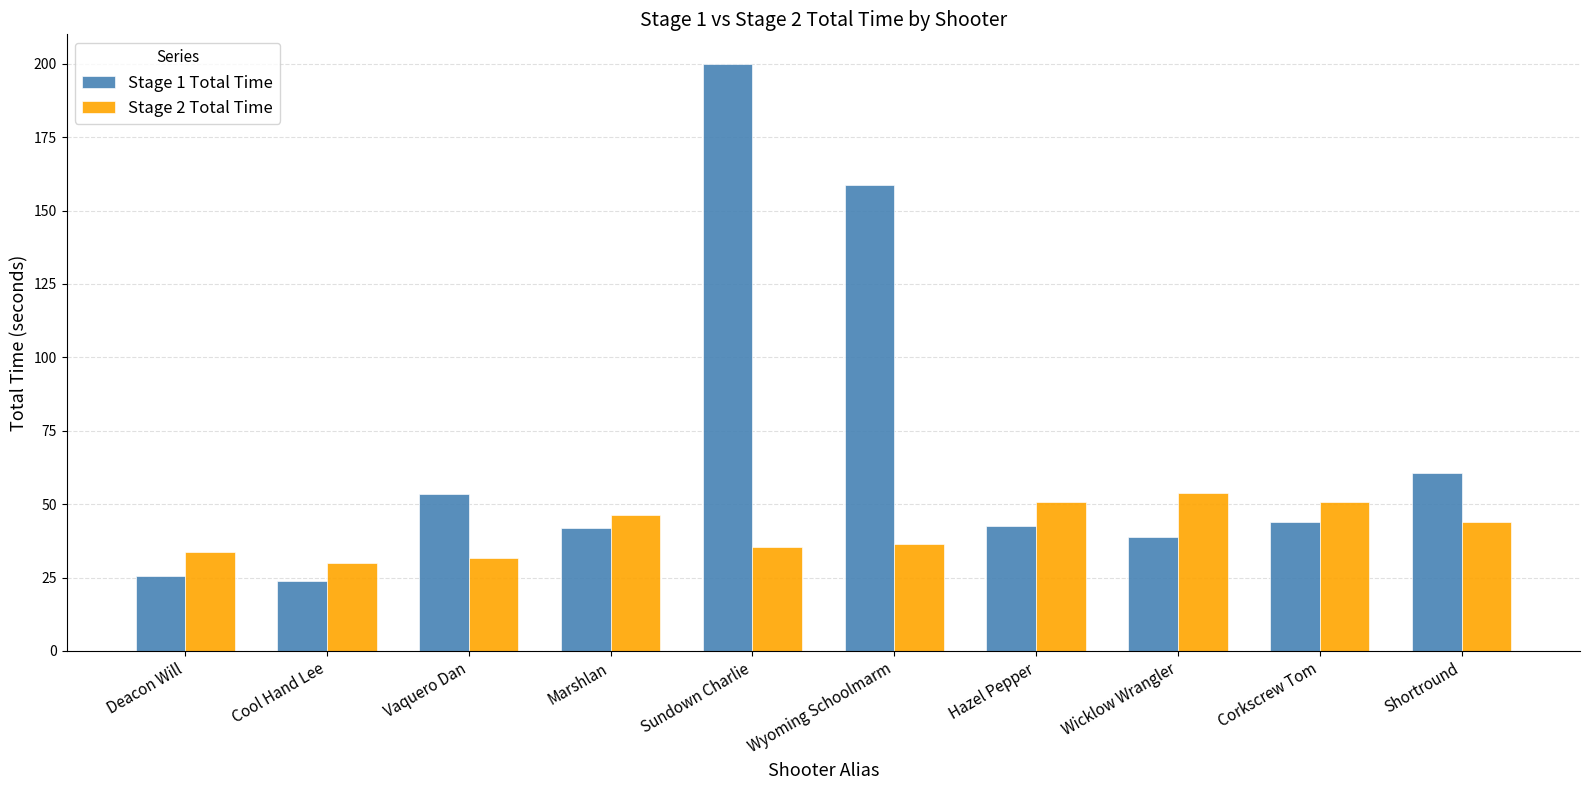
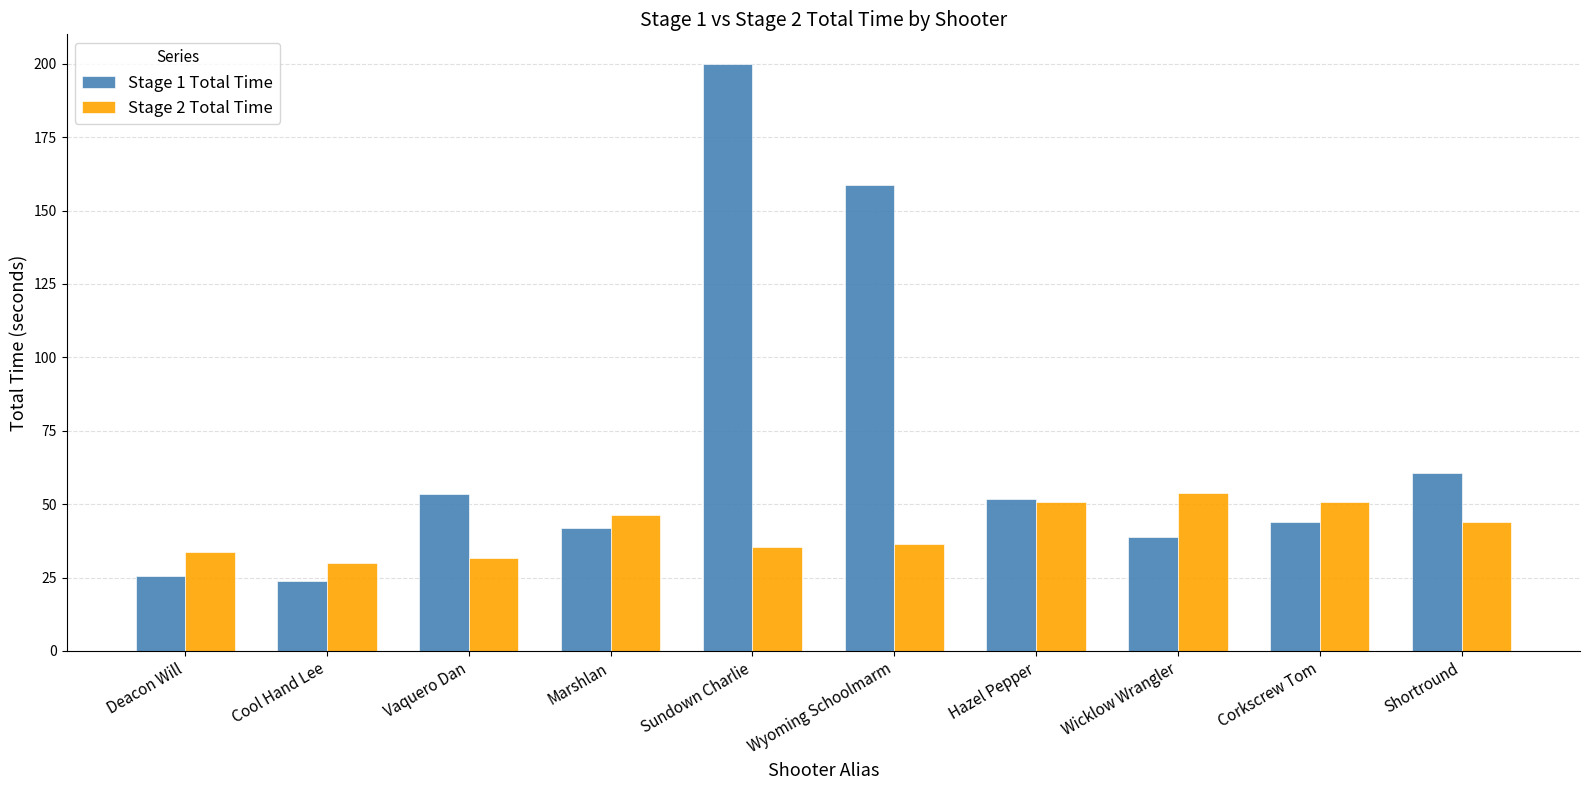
  {
    "Stage 1 Total Time": {
      "Deacon Will": 26,
      "Cool Hand Lee": 24,
      "Vaquero Dan": 53,
      "Marshlan": 42,
      "Sundown Charlie": 200,
      "Wyoming Schoolmarm": 159,
-     "Hazel Pepper": 42,
+     "Hazel Pepper": 52,
      "Wicklow Wrangler": 39,
      "Corkscrew Tom": 44,
      "Shortround": 61
    },
    "Stage 2 Total Time": {
      "Deacon Will": 34,
      "Cool Hand Lee": 30,
      "Vaquero Dan": 32,
      "Marshlan": 46,
      "Sundown Charlie": 36,
      "Wyoming Schoolmarm": 37,
      "Hazel Pepper": 51,
      "Wicklow Wrangler": 54,
      "Corkscrew Tom": 51,
      "Shortround": 44
    }
  }
